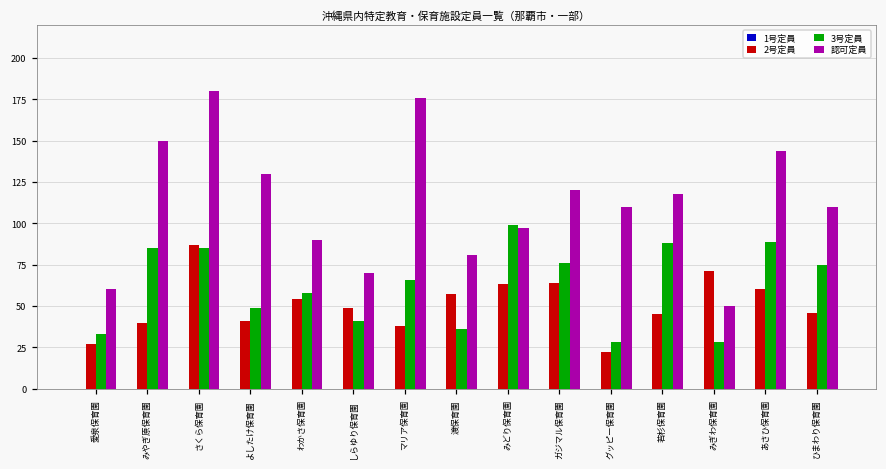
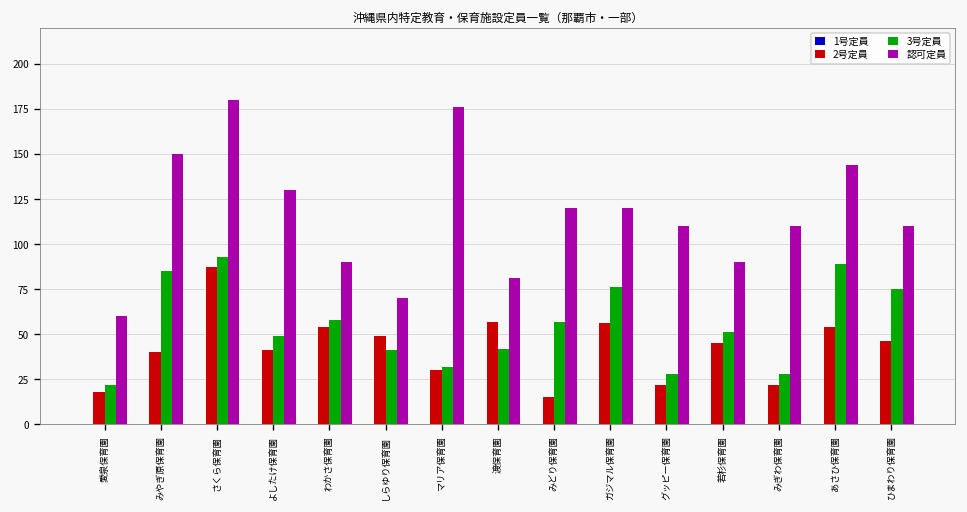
  {
    "1号定員": {
      "愛泉保育園": 0,
      "みやぎ原保育園": 0,
      "さくら保育園": 0,
      "よしたけ保育園": 0,
      "わかさ保育園": 0,
      "しらゆり保育園": 0,
      "マリア保育園": 0,
      "渡保育園": 0,
      "みどり保育園": 0,
      "ガジマル保育園": 0,
      "グッピー保育園": 0,
      "若杉保育園": 0,
      "みぎわ保育園": 0,
      "あさひ保育園": 0,
      "ひまわり保育園": 0
    },
    "2号定員": {
-     "愛泉保育園": 27,
+     "愛泉保育園": 18,
      "みやぎ原保育園": 40,
      "さくら保育園": 87,
      "よしたけ保育園": 41,
      "わかさ保育園": 54,
      "しらゆり保育園": 49,
-     "マリア保育園": 38,
+     "マリア保育園": 30,
      "渡保育園": 57,
-     "みどり保育園": 63,
-     "ガジマル保育園": 64,
+     "みどり保育園": 15,
+     "ガジマル保育園": 56,
      "グッピー保育園": 22,
      "若杉保育園": 45,
-     "みぎわ保育園": 71,
-     "あさひ保育園": 60,
+     "みぎわ保育園": 22,
+     "あさひ保育園": 54,
      "ひまわり保育園": 46
    },
    "3号定員": {
-     "愛泉保育園": 33,
+     "愛泉保育園": 22,
      "みやぎ原保育園": 85,
-     "さくら保育園": 85,
+     "さくら保育園": 93,
      "よしたけ保育園": 49,
      "わかさ保育園": 58,
      "しらゆり保育園": 41,
-     "マリア保育園": 66,
-     "渡保育園": 36,
-     "みどり保育園": 99,
+     "マリア保育園": 32,
+     "渡保育園": 42,
+     "みどり保育園": 57,
      "ガジマル保育園": 76,
      "グッピー保育園": 28,
-     "若杉保育園": 88,
+     "若杉保育園": 51,
      "みぎわ保育園": 28,
      "あさひ保育園": 89,
      "ひまわり保育園": 75
    },
    "認可定員": {
      "愛泉保育園": 60,
      "みやぎ原保育園": 150,
      "さくら保育園": 180,
      "よしたけ保育園": 130,
      "わかさ保育園": 90,
      "しらゆり保育園": 70,
      "マリア保育園": 176,
      "渡保育園": 81,
-     "みどり保育園": 97,
+     "みどり保育園": 120,
      "ガジマル保育園": 120,
      "グッピー保育園": 110,
-     "若杉保育園": 118,
-     "みぎわ保育園": 50,
+     "若杉保育園": 90,
+     "みぎわ保育園": 110,
      "あさひ保育園": 144,
      "ひまわり保育園": 110
    }
  }
